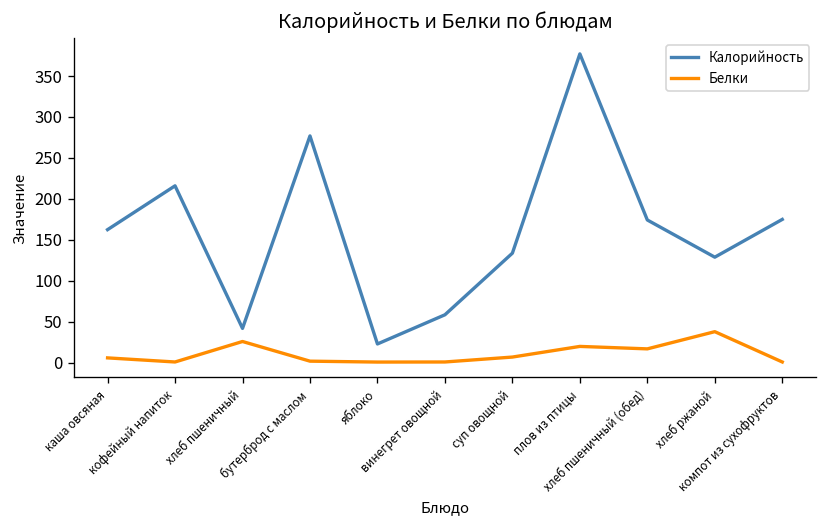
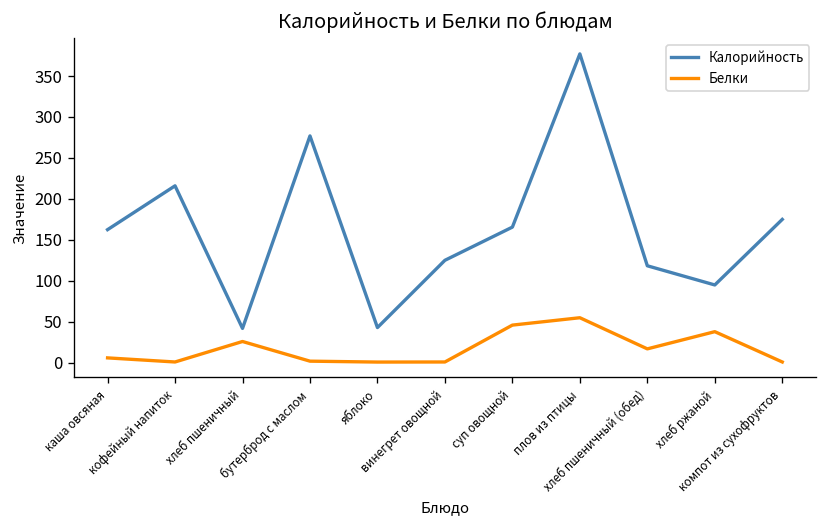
  {
    "Калорийность": {
      "каша овсяная": 160,
      "кофейный напиток": 220,
      "хлеб пшеничный": 40,
      "бутерброд с маслом": 280,
-     "яблоко": 20,
-     "винегрет овощной": 60,
-     "суп овощной": 130,
+     "яблоко": 40,
+     "винегрет овощной": 130,
+     "суп овощной": 170,
      "плов из птицы": 380,
-     "хлеб пшеничный (обед)": 170,
-     "хлеб ржаной": 130,
+     "хлеб пшеничный (обед)": 120,
+     "хлеб ржаной": 100,
      "компот из сухофруктов": 180
    },
    "Белки": {
      "каша овсяная": 10,
      "кофейный напиток": 0,
      "хлеб пшеничный": 30,
      "бутерброд с маслом": 0,
      "яблоко": 0,
      "винегрет овощной": 0,
-     "суп овощной": 10,
-     "плов из птицы": 20,
+     "суп овощной": 50,
+     "плов из птицы": 60,
      "хлеб пшеничный (обед)": 20,
      "хлеб ржаной": 40,
      "компот из сухофруктов": 0
    }
  }
